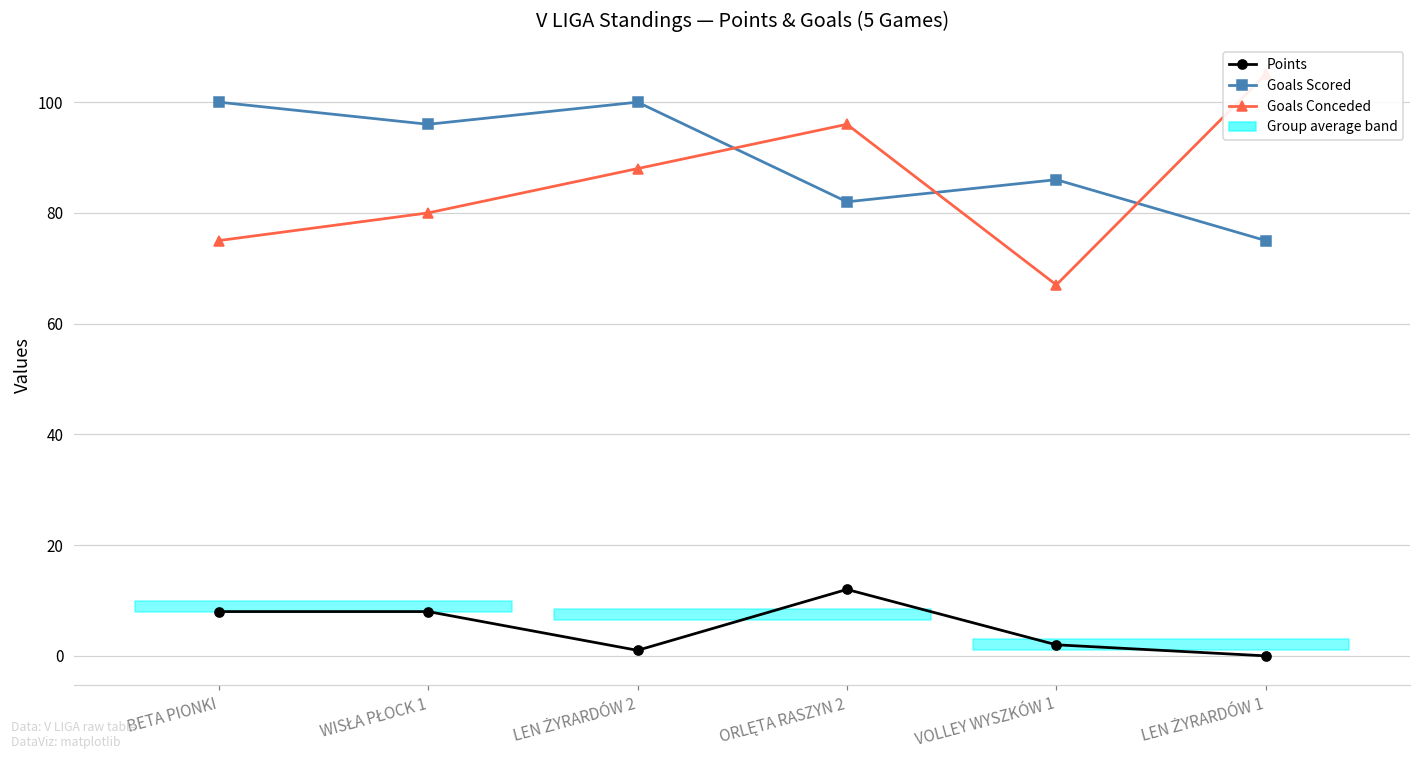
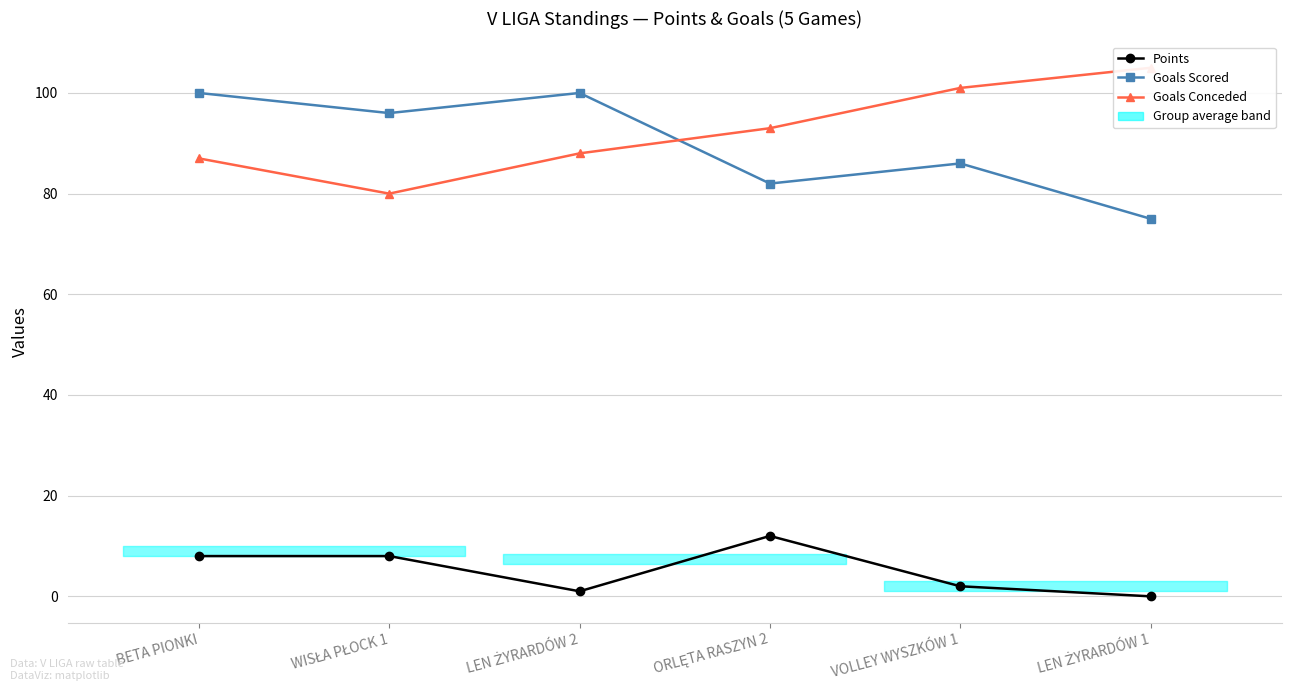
  {
    "Points": {
      "BETA PIONKI": 8,
      "WISŁA PŁOCK 1": 8,
      "LEN ŻYRARDÓW 2": 1,
      "ORLĘTA RASZYN 2": 12,
      "VOLLEY WYSZKÓW 1": 2,
      "LEN ŻYRARDÓW 1": 0
    },
    "Goals Scored": {
      "BETA PIONKI": 100,
      "WISŁA PŁOCK 1": 96,
      "LEN ŻYRARDÓW 2": 100,
      "ORLĘTA RASZYN 2": 82,
      "VOLLEY WYSZKÓW 1": 86,
      "LEN ŻYRARDÓW 1": 75
    },
    "Goals Conceded": {
-     "BETA PIONKI": 75,
+     "BETA PIONKI": 87,
      "WISŁA PŁOCK 1": 80,
      "LEN ŻYRARDÓW 2": 88,
-     "ORLĘTA RASZYN 2": 96,
-     "VOLLEY WYSZKÓW 1": 67
+     "ORLĘTA RASZYN 2": 93,
+     "VOLLEY WYSZKÓW 1": 101
    }
  }
